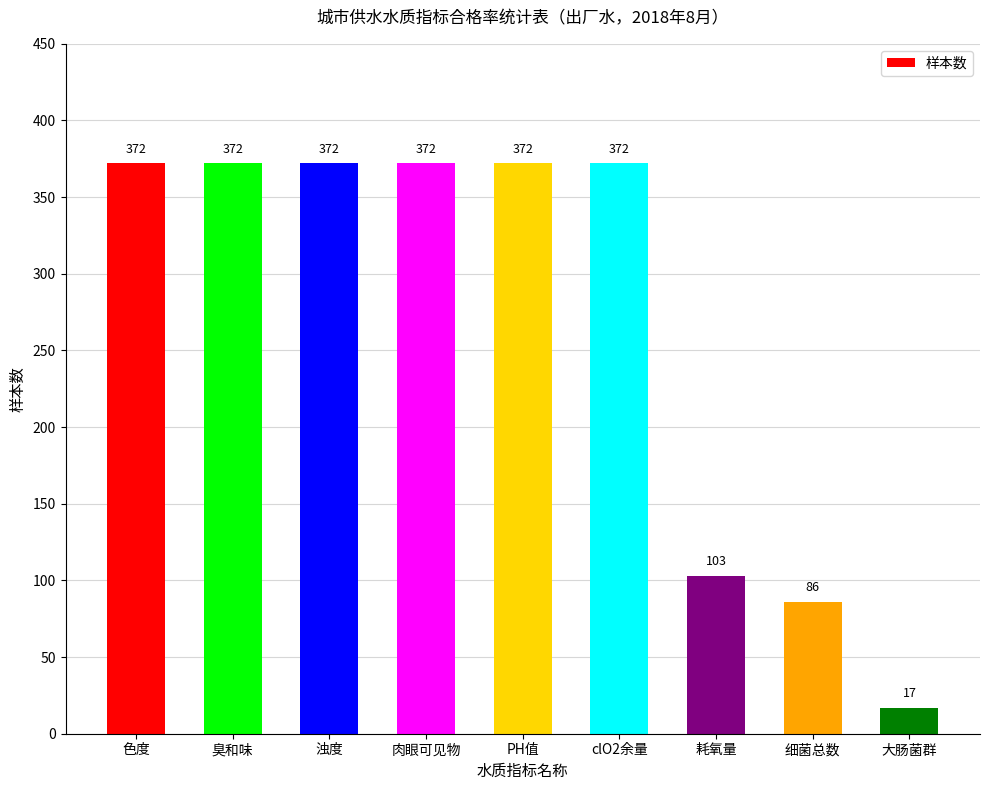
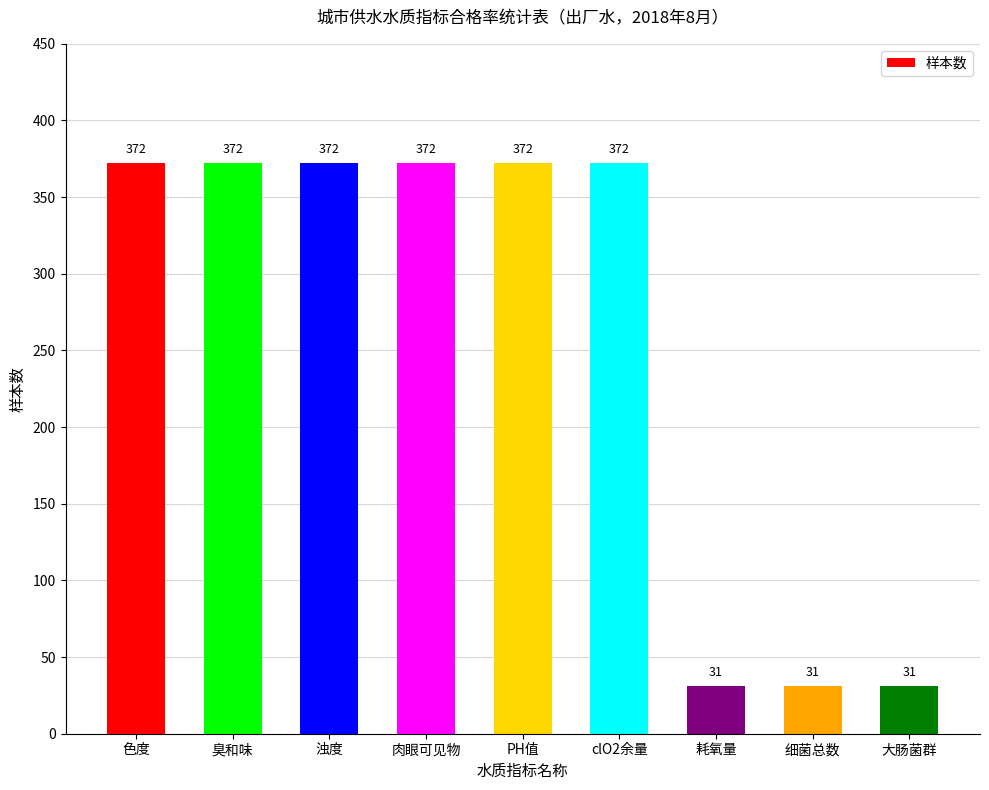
  {
    "色度": 372,
    "臭和味": 372,
    "浊度": 372,
    "肉眼可见物": 372,
    "PH值": 372,
    "clO2余量": 372,
-   "耗氧量": 103,
-   "细菌总数": 86,
-   "大肠菌群": 17
+   "耗氧量": 31,
+   "细菌总数": 31,
+   "大肠菌群": 31
  }
